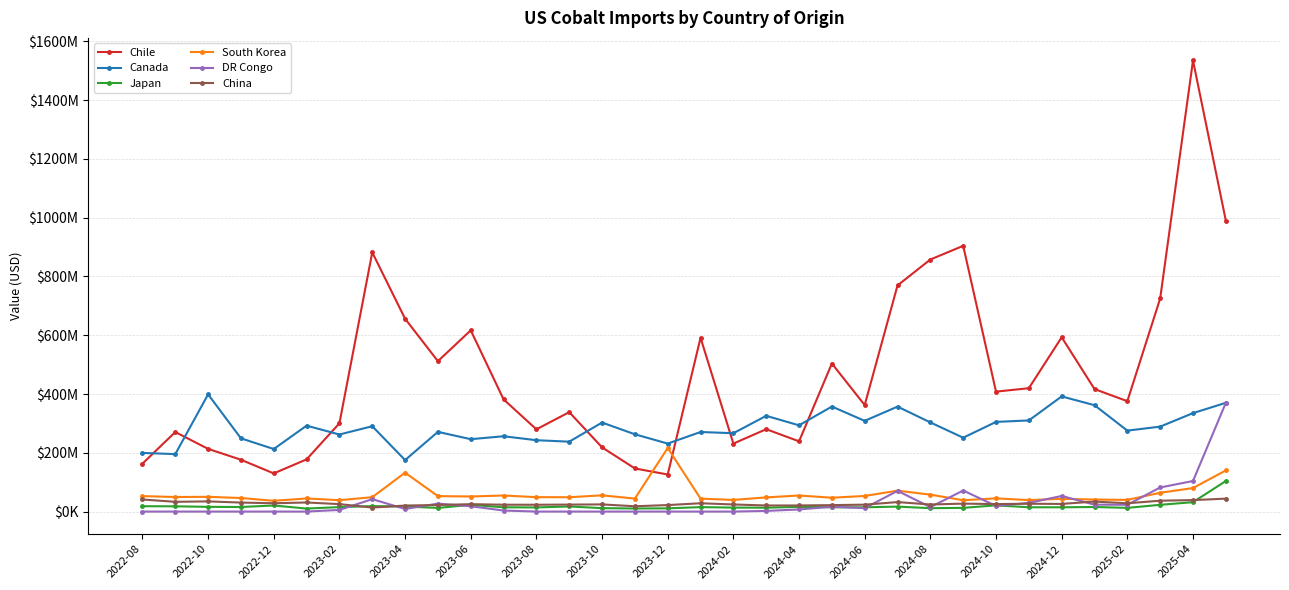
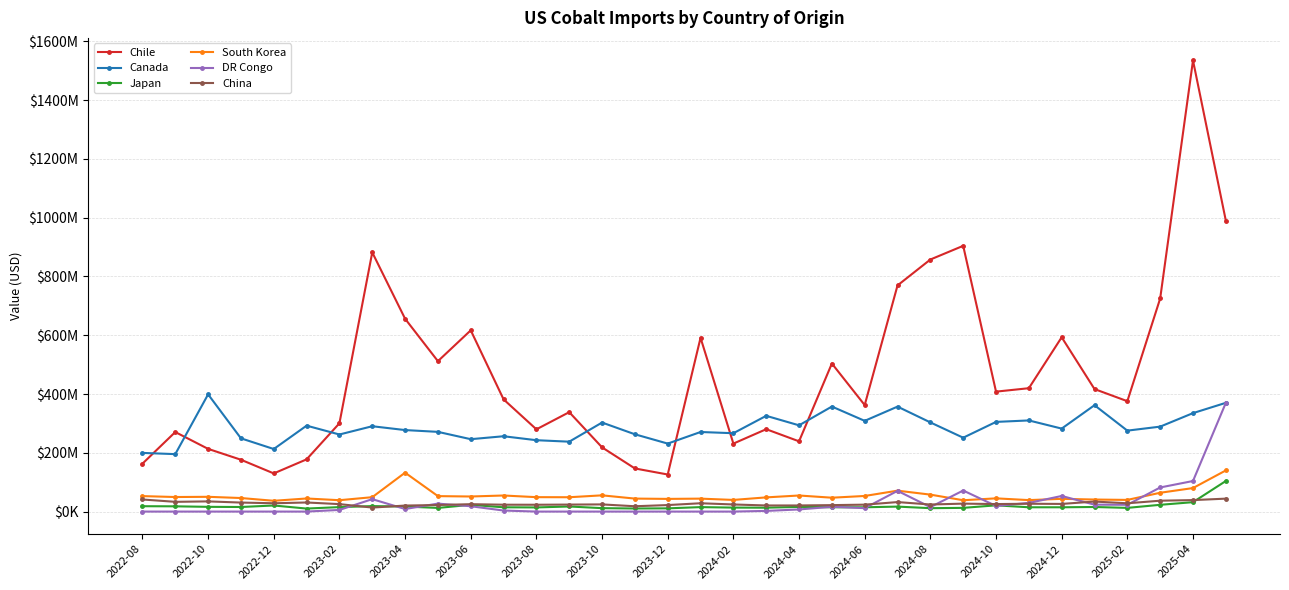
  {
    "Chile": {
      "2022-08": "$160000000",
      "2022-10": "$210000000",
      "2022-12": "$130000000",
      "2023-02": "$300000000",
      "2023-04": "$660000000",
      "2023-06": "$620000000",
      "2023-08": "$280000000",
      "2023-10": "$220000000",
      "2023-12": "$130000000",
      "2024-02": "$230000000",
      "2024-04": "$240000000",
      "2024-06": "$360000000",
      "2024-08": "$860000000",
      "2024-10": "$410000000",
      "2024-12": "$590000000",
      "2025-02": "$380000000",
      "2025-04": "$1530000000"
    },
    "Canada": {
      "2022-08": "$200000000",
      "2022-10": "$400000000",
      "2022-12": "$210000000",
      "2023-02": "$260000000",
-     "2023-04": "$180000000",
+     "2023-04": "$280000000",
      "2023-06": "$250000000",
      "2023-08": "$240000000",
      "2023-10": "$300000000",
      "2023-12": "$230000000",
      "2024-02": "$270000000",
      "2024-04": "$290000000",
      "2024-06": "$310000000",
      "2024-08": "$300000000",
      "2024-10": "$310000000",
-     "2024-12": "$390000000",
+     "2024-12": "$280000000",
      "2025-02": "$280000000",
      "2025-04": "$340000000"
    },
    "Japan": {
      "2022-08": "$20000000",
      "2022-10": "$20000000",
      "2023-02": "$20000000",
      "2023-08": "$10000000",
      "2023-10": "$10000000",
      "2023-12": "$10000000",
      "2024-02": "$10000000",
      "2024-12": "$10000000",
      "2025-02": "$10000000"
    },
    "South Korea": {
      "2022-08": "$50000000",
      "2022-10": "$50000000",
      "2023-02": "$40000000",
      "2023-04": "$130000000",
      "2023-06": "$50000000",
      "2023-08": "$50000000",
      "2023-10": "$60000000",
-     "2023-12": "$220000000",
+     "2023-12": "$40000000",
      "2024-02": "$40000000",
      "2024-04": "$50000000",
      "2024-06": "$50000000",
      "2024-08": "$60000000",
      "2024-10": "$40000000",
      "2024-12": "$40000000",
      "2025-02": "$40000000",
      "2025-04": "$80000000"
    },
    "DR Congo": {
      "2022-08": "$0",
      "2022-10": "$0",
      "2022-12": "$0",
      "2023-02": "$10000000",
      "2023-08": "$0",
      "2023-10": "$0",
      "2023-12": "$0",
      "2024-02": "$0",
      "2024-12": "$50000000",
      "2025-04": "$100000000"
    },
    "China": {
      "2022-08": "$40000000",
      "2022-10": "$30000000",
      "2023-02": "$30000000",
      "2023-08": "$20000000",
      "2023-10": "$20000000",
      "2023-12": "$20000000",
      "2024-02": "$20000000",
      "2024-06": "$20000000",
      "2024-08": "$20000000",
      "2024-12": "$30000000"
    }
  }
